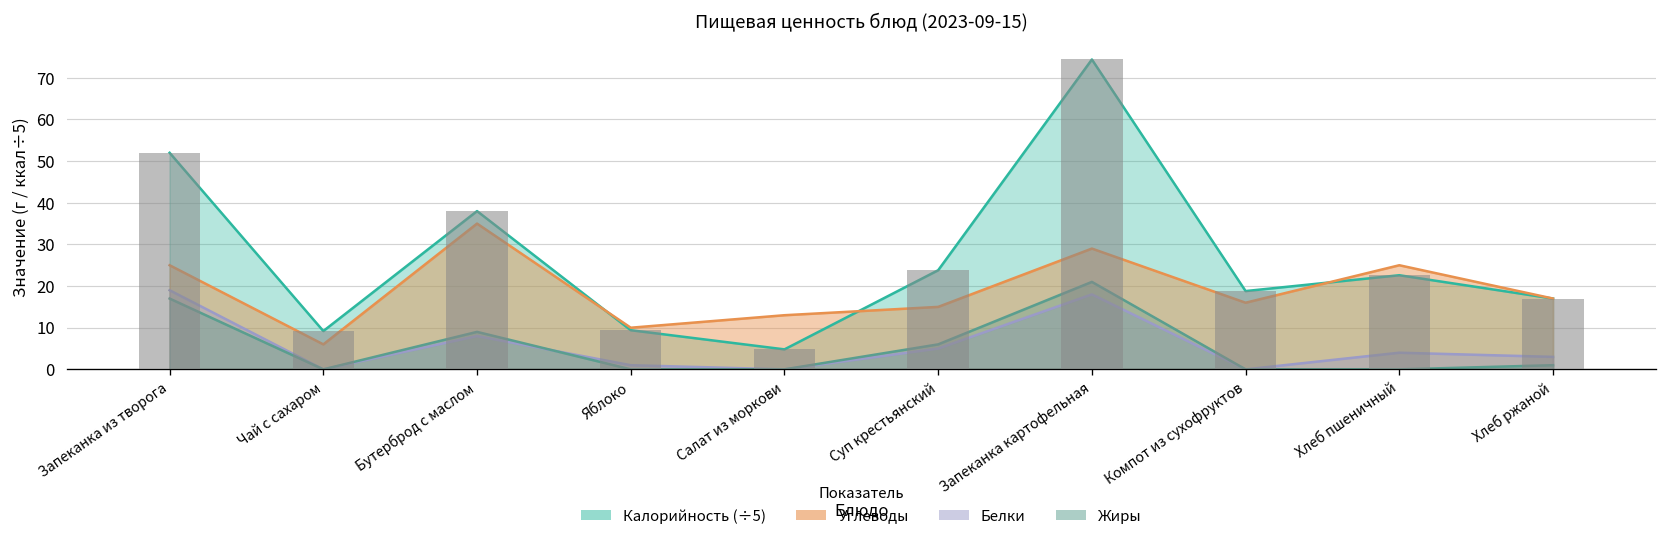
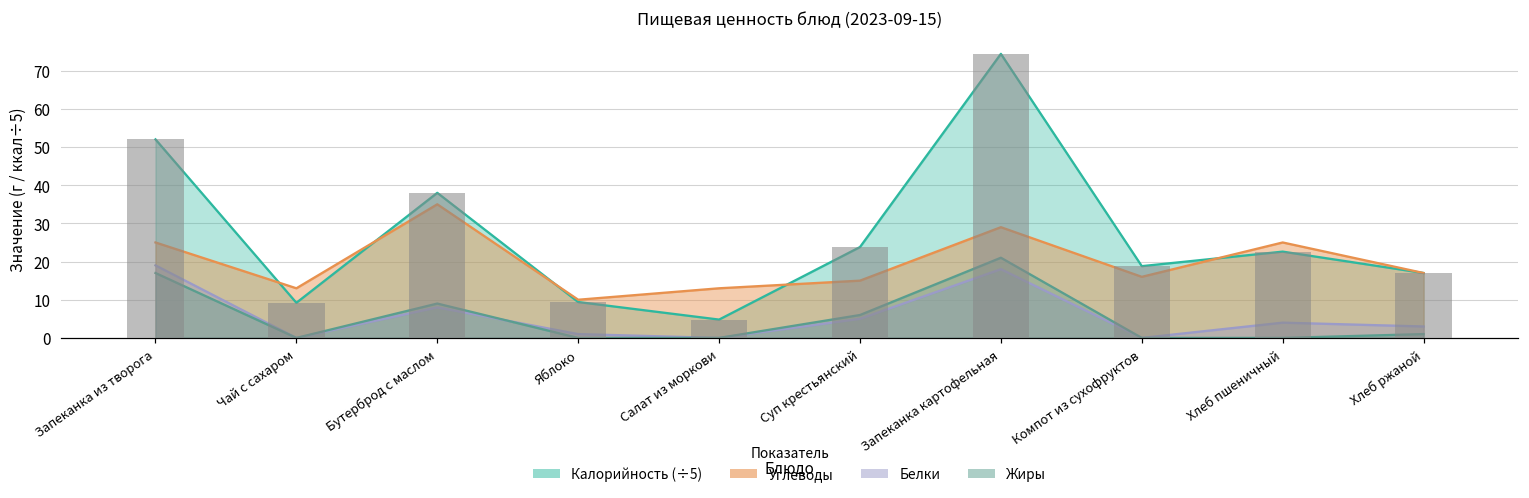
  {
    "Углеводы": {
      "Запеканка из творога": 25,
-     "Чай с сахаром": 6,
+     "Чай с сахаром": 13,
      "Бутерброд с маслом": 35,
      "Салат из моркови": 13,
      "Суп крестьянский": 15,
      "Запеканка картофельная": 29,
      "Компот из сухофруктов": 16,
      "Хлеб пшеничный": 25
    }
  }
